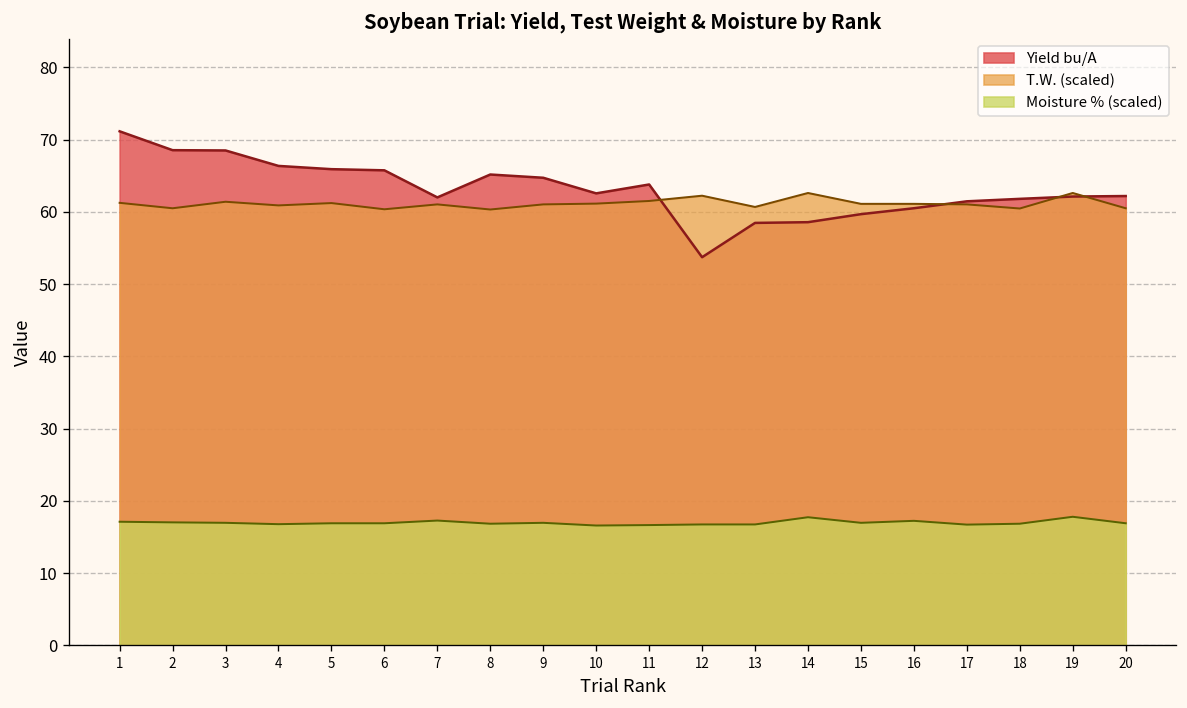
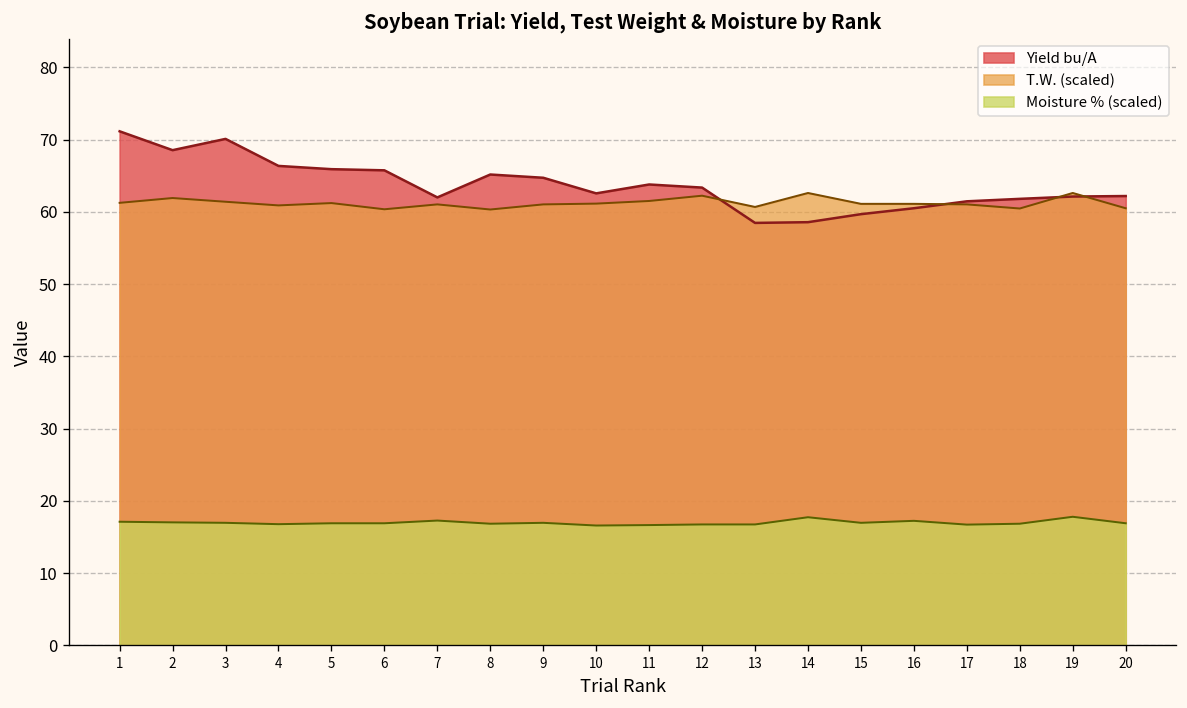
  {
    "Yield bu/A": {
      "1": 71,
      "2": 69,
-     "3": 69,
+     "3": 70,
      "4": 66,
      "5": 66,
      "6": 66,
      "7": 62,
      "8": 65,
      "9": 65,
      "10": 63,
      "11": 64,
-     "12": 54,
+     "12": 63,
      "13": 58,
      "14": 59,
      "15": 60,
      "16": 61,
      "18": 62,
      "19": 62,
      "20": 62
    },
    "T.W. (scaled)": {
      "1": 61,
-     "2": 60,
+     "2": 62,
      "3": 61,
      "4": 61,
      "5": 61,
      "6": 60,
      "7": 61,
      "8": 60,
      "9": 61,
      "10": 61,
      "11": 62,
      "12": 62,
      "13": 61,
      "14": 63,
      "15": 61,
      "16": 61,
      "18": 60,
      "19": 63,
      "20": 60
    },
    "Moisture % (scaled)": {
      "1": 17,
      "2": 17,
      "3": 17,
      "4": 17,
      "5": 17,
      "6": 17,
      "7": 17,
      "8": 17,
      "9": 17,
      "10": 17,
      "11": 17,
      "12": 17,
      "13": 17,
      "14": 18,
      "15": 17,
      "16": 17,
      "17": 17,
      "18": 17,
      "19": 18,
      "20": 17
    }
  }
